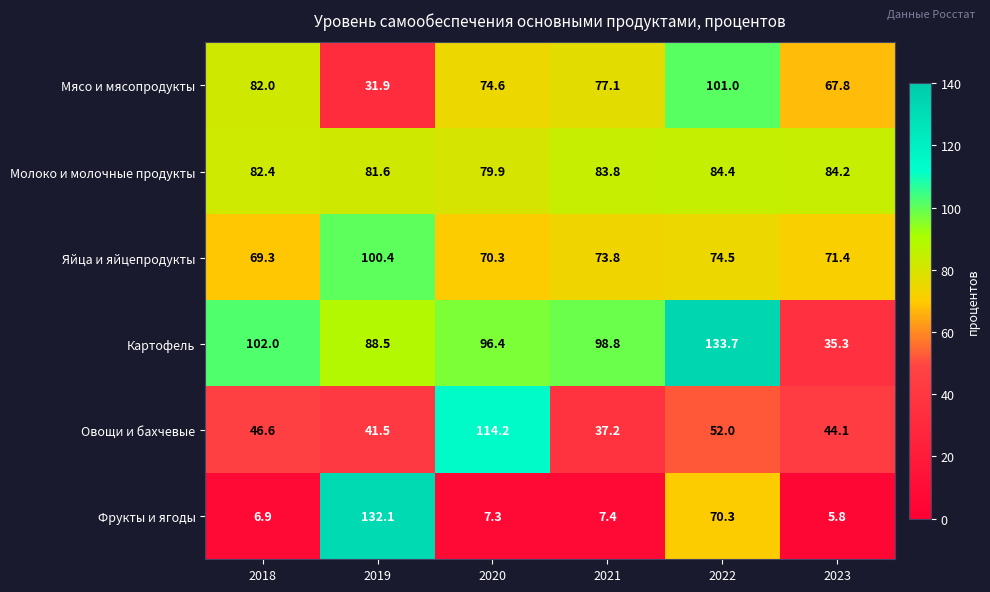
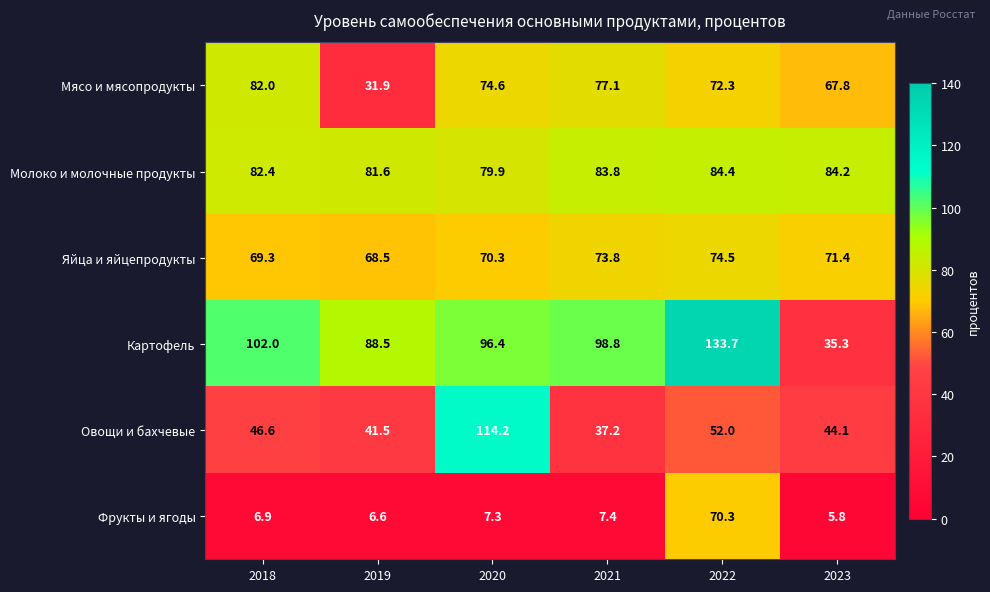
  {
    "Мясо и мясопродукты": {
      "2018": 82.0,
      "2019": 31.9,
      "2020": 74.6,
      "2021": 77.1,
-     "2022": 101.0,
+     "2022": 72.3,
      "2023": 67.8
    },
    "Молоко и молочные продукты": {
      "2018": 82.4,
      "2019": 81.6,
      "2020": 79.9,
      "2021": 83.8,
      "2022": 84.4,
      "2023": 84.2
    },
    "Яйца и яйцепродукты": {
      "2018": 69.3,
-     "2019": 100.4,
+     "2019": 68.5,
      "2020": 70.3,
      "2021": 73.8,
      "2022": 74.5,
      "2023": 71.4
    },
    "Картофель": {
      "2018": 102.0,
      "2019": 88.5,
      "2020": 96.4,
      "2021": 98.8,
      "2022": 133.7,
      "2023": 35.3
    },
    "Овощи и бахчевые": {
      "2018": 46.6,
      "2019": 41.5,
      "2020": 114.2,
      "2021": 37.2,
      "2022": 52.0,
      "2023": 44.1
    },
    "Фрукты и ягоды": {
      "2018": 6.9,
-     "2019": 132.1,
+     "2019": 6.6,
      "2020": 7.3,
      "2021": 7.4,
      "2022": 70.3,
      "2023": 5.8
    }
  }
